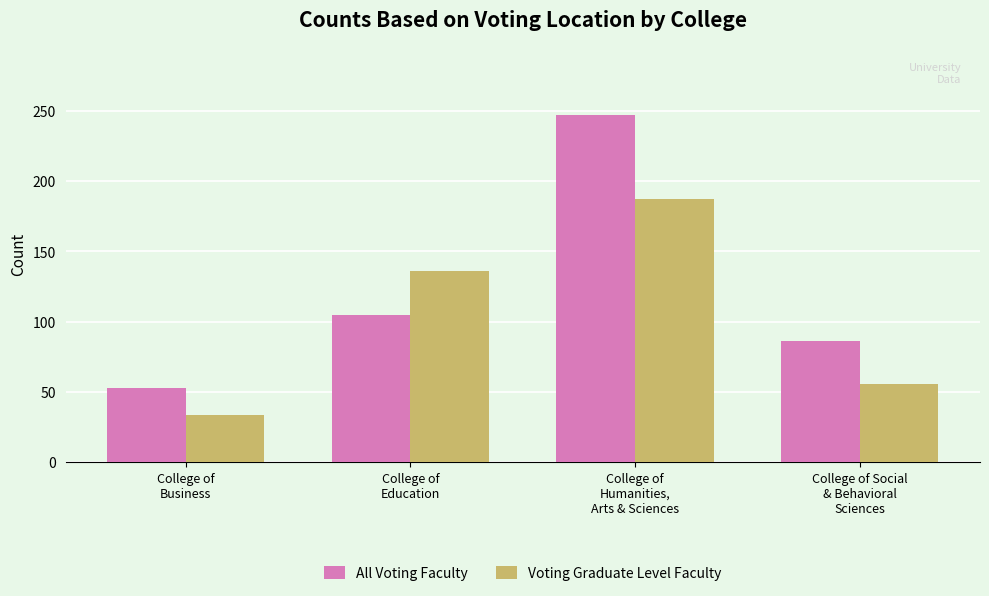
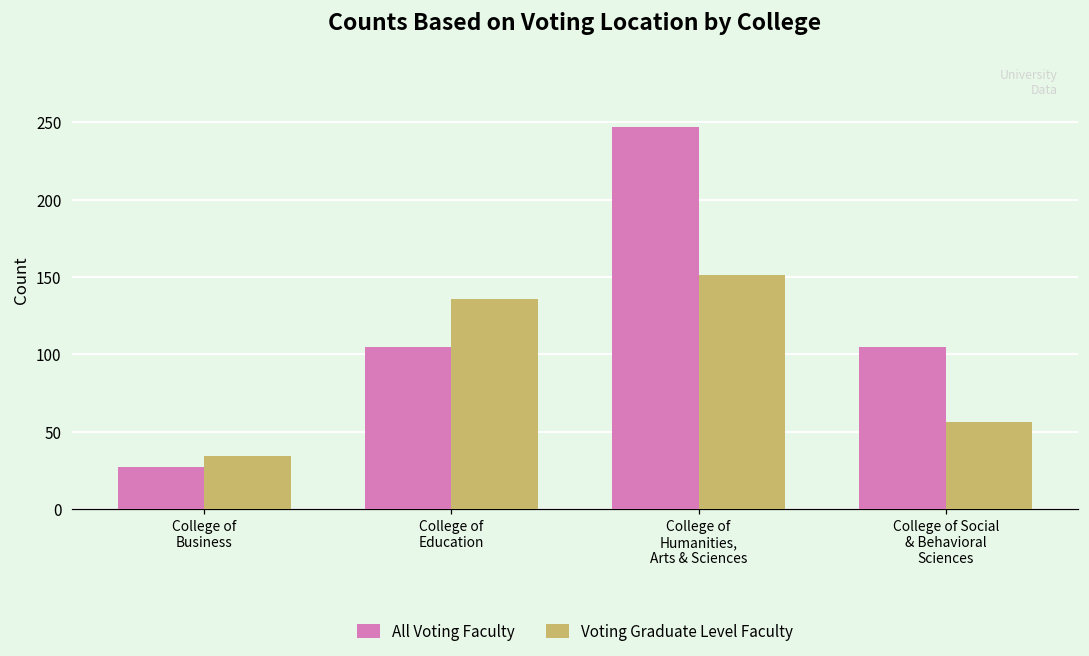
  {
    "All Voting Faculty": {
-     "College of Business": 53,
+     "College of Business": 27,
      "College of Education": 105,
      "College of Humanities, Arts & Sciences": 247,
-     "College of Social & Behavioral Sciences": 86
+     "College of Social & Behavioral Sciences": 105
    },
    "Voting Graduate Level Faculty": {
      "College of Business": 34,
      "College of Education": 136,
-     "College of Humanities, Arts & Sciences": 187,
+     "College of Humanities, Arts & Sciences": 151,
      "College of Social & Behavioral Sciences": 56
    }
  }
